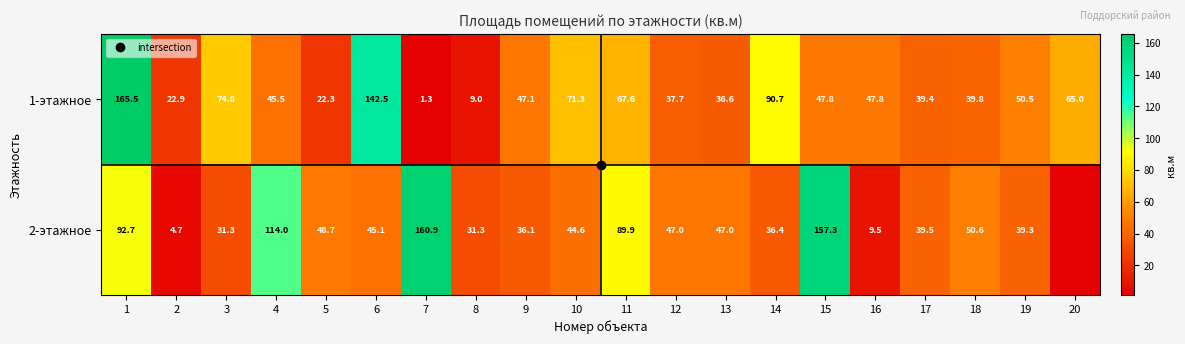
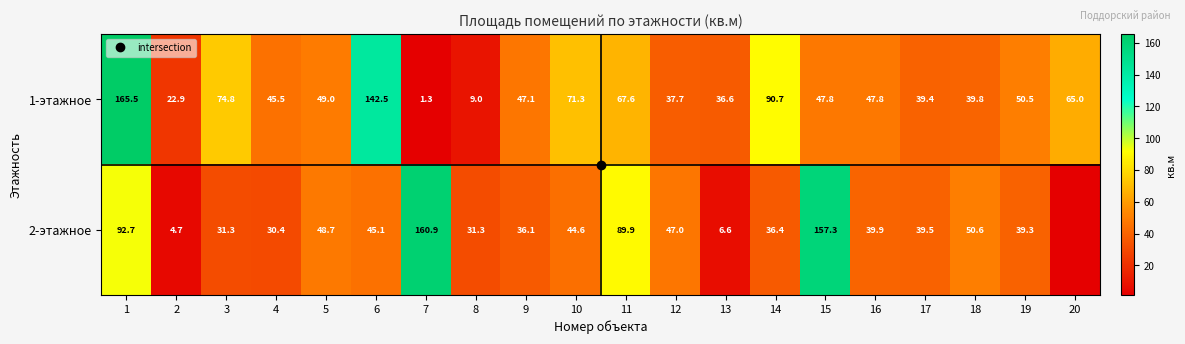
  {
    "1-этажное": {
      "1": 165.5,
      "2": 22.9,
      "3": 74.8,
      "4": 45.5,
-     "5": 22.3,
+     "5": 49.0,
      "6": 142.5,
      "7": 1.3,
      "8": 9.0,
      "9": 47.1,
      "10": 71.3,
      "11": 67.6,
      "12": 37.7,
      "13": 36.6,
      "14": 90.7,
      "15": 47.8,
      "16": 47.8,
      "17": 39.4,
      "18": 39.8,
      "19": 50.5,
      "20": 65.0
    },
    "2-этажное": {
      "1": 92.7,
      "2": 4.7,
      "3": 31.3,
-     "4": 114.0,
+     "4": 30.4,
      "5": 48.7,
      "6": 45.1,
      "7": 160.9,
      "8": 31.3,
      "9": 36.1,
      "10": 44.6,
      "11": 89.9,
      "12": 47.0,
-     "13": 47.0,
+     "13": 6.6,
      "14": 36.4,
      "15": 157.3,
-     "16": 9.5,
+     "16": 39.9,
      "17": 39.5,
      "18": 50.6,
      "19": 39.3
    }
  }
